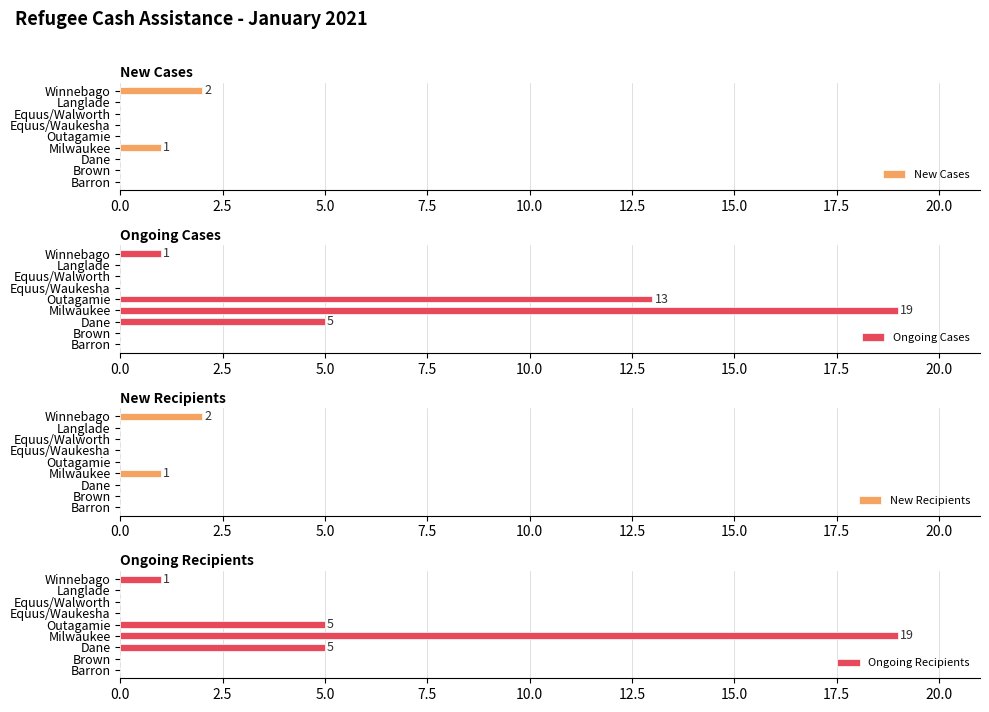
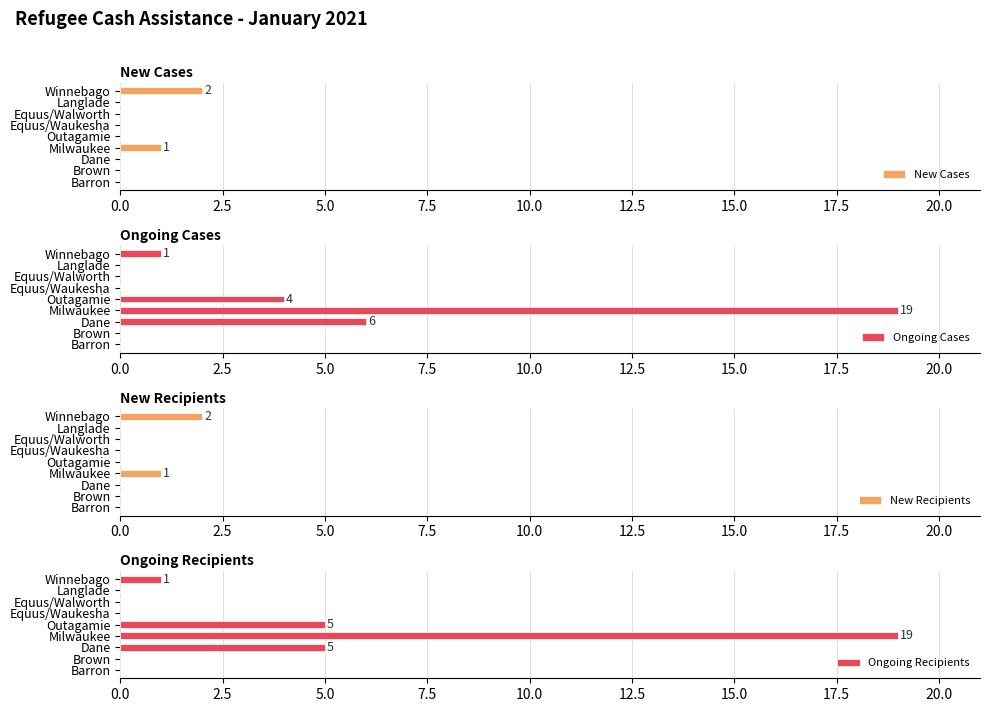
  {
    "New Cases": {
      "Winnebago": 2,
      "Milwaukee": 1
    },
    "Ongoing Cases": {
      "Winnebago": 1,
-     "Outagamie": 13,
+     "Outagamie": 4,
      "Milwaukee": 19,
-     "Dane": 5
+     "Dane": 6
    },
    "New Recipients": {
      "Winnebago": 2,
      "Milwaukee": 1
    },
    "Ongoing Recipients": {
      "Winnebago": 1,
      "Outagamie": 5,
      "Milwaukee": 19,
      "Dane": 5
    }
  }
